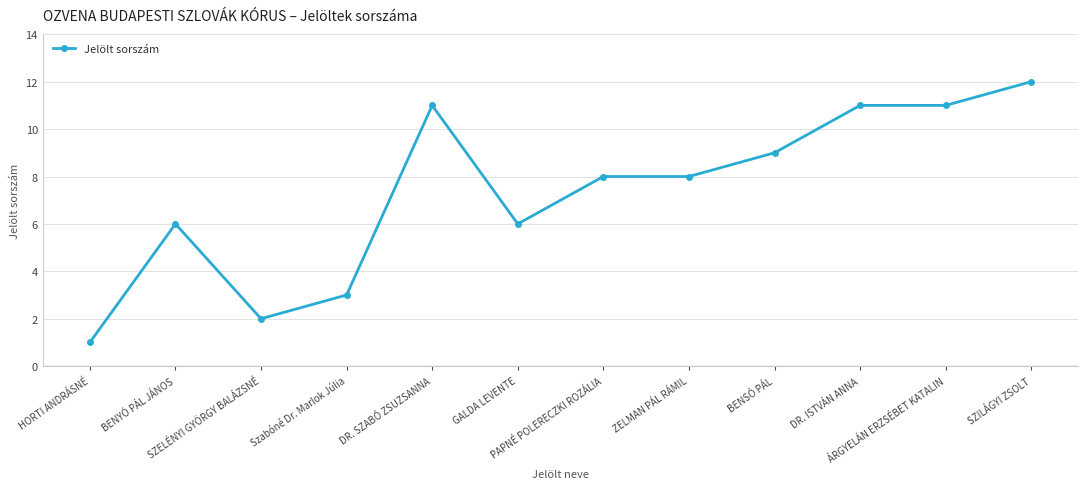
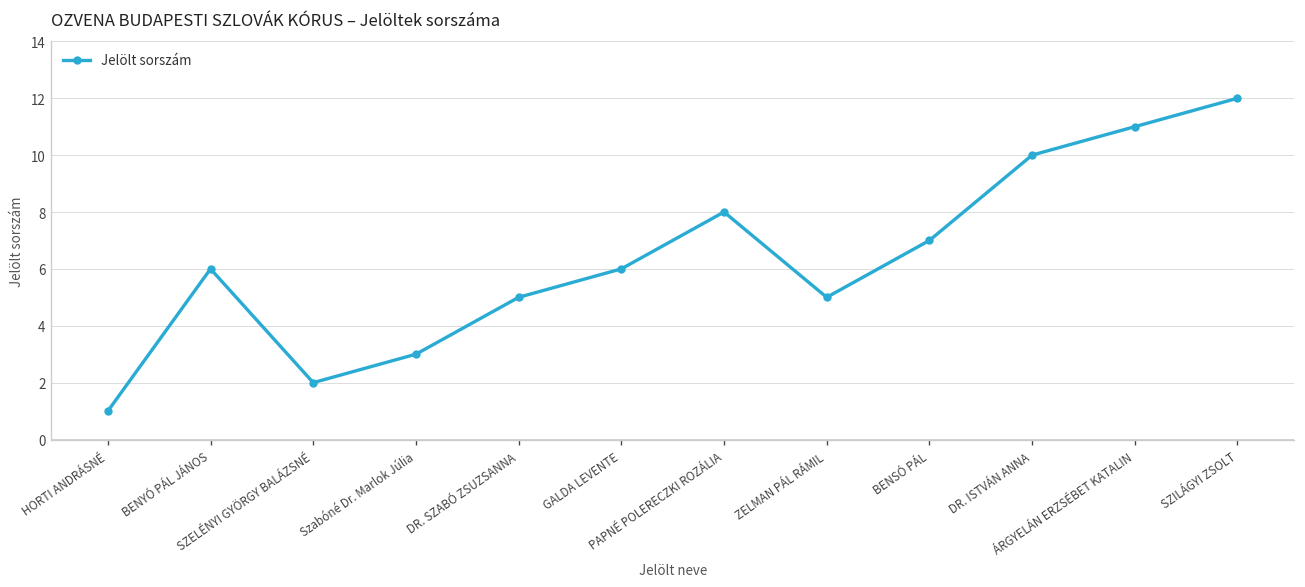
  {
    "HORTI ANDRÁSNÉ": 1,
    "BENYÓ PÁL JÁNOS": 6,
    "SZELÉNYI GYÖRGY BALÁZSNÉ": 2,
    "Szabóné Dr. Marlok Júlia": 3,
-   "DR. SZABÓ ZSUZSANNA": 11,
+   "DR. SZABÓ ZSUZSANNA": 5,
    "GALDA LEVENTE": 6,
    "PAPNÉ POLERECZKI ROZÁLIA": 8,
-   "ZELMAN PÁL RÁMIL": 8,
-   "BENSÓ PÁL": 9,
-   "DR. ISTVÁN ANNA": 11,
+   "ZELMAN PÁL RÁMIL": 5,
+   "BENSÓ PÁL": 7,
+   "DR. ISTVÁN ANNA": 10,
    "ÁRGYELÁN ERZSÉBET KATALIN": 11,
    "SZILÁGYI ZSOLT": 12
  }
